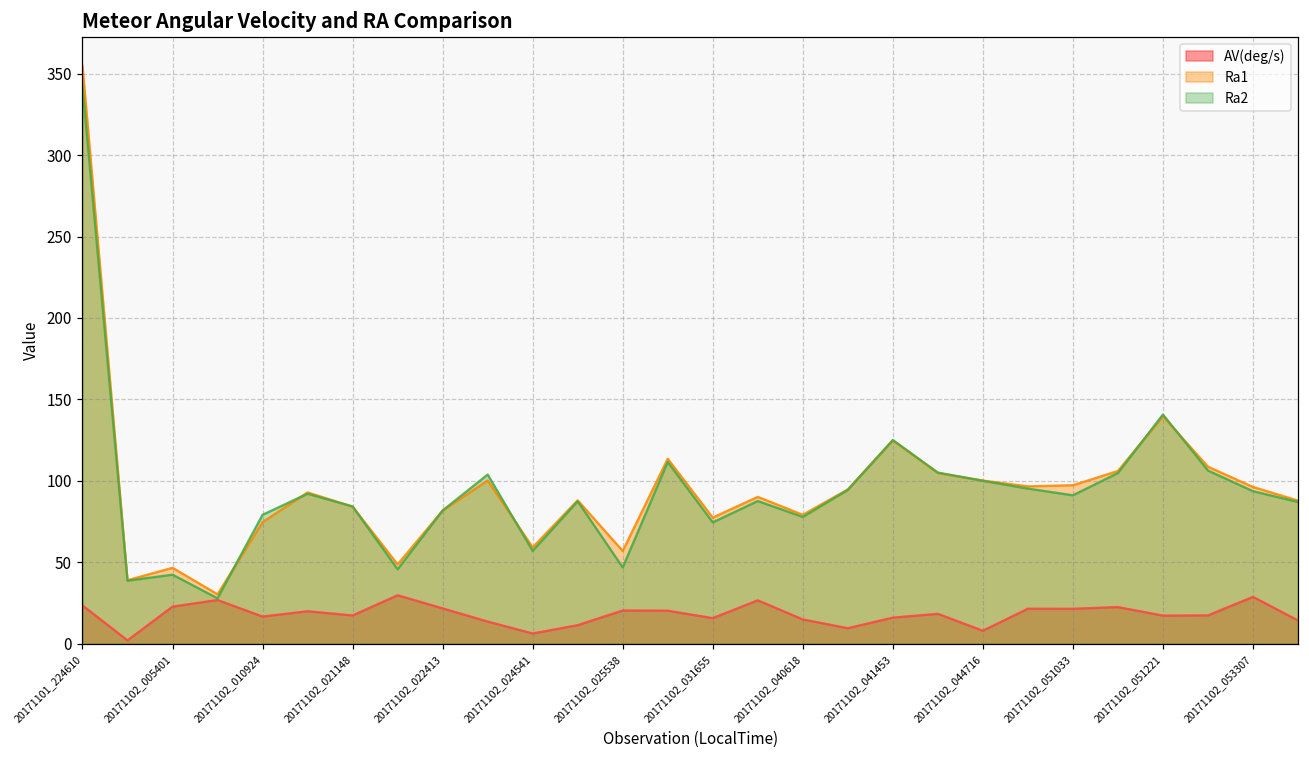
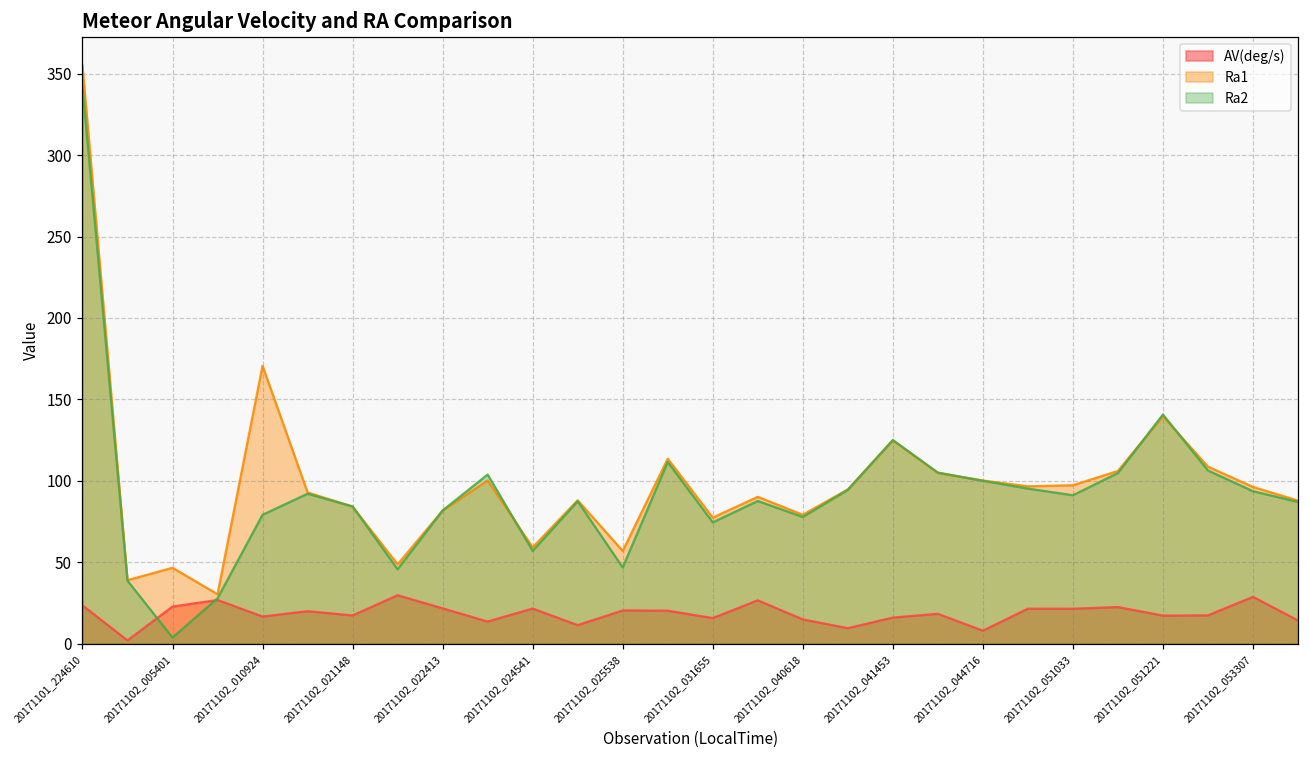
  {
    "AV(deg/s)": {
      "20171101_224610": 23,
      "20171102_005401": 23,
      "20171102_010924": 17,
      "20171102_021148": 17,
      "20171102_022413": 22,
-     "20171102_024541": 6,
+     "20171102_024541": 22,
      "20171102_025538": 20,
      "20171102_031655": 16,
      "20171102_040618": 15,
      "20171102_041453": 16,
      "20171102_044716": 8,
      "20171102_051033": 21,
      "20171102_051221": 17,
      "20171102_053307": 29
    },
    "Ra1": {
      "20171101_224610": 355,
      "20171102_005401": 47,
-     "20171102_010924": 75,
+     "20171102_010924": 171,
      "20171102_024541": 59,
      "20171102_025538": 57,
      "20171102_031655": 77,
      "20171102_051033": 97,
      "20171102_053307": 96
    },
    "Ra2": {
      "20171101_224610": 342,
-     "20171102_005401": 42,
+     "20171102_005401": 4,
      "20171102_010924": 79,
      "20171102_024541": 57,
      "20171102_025538": 47,
      "20171102_031655": 74,
      "20171102_051033": 91,
      "20171102_053307": 94
    }
  }
